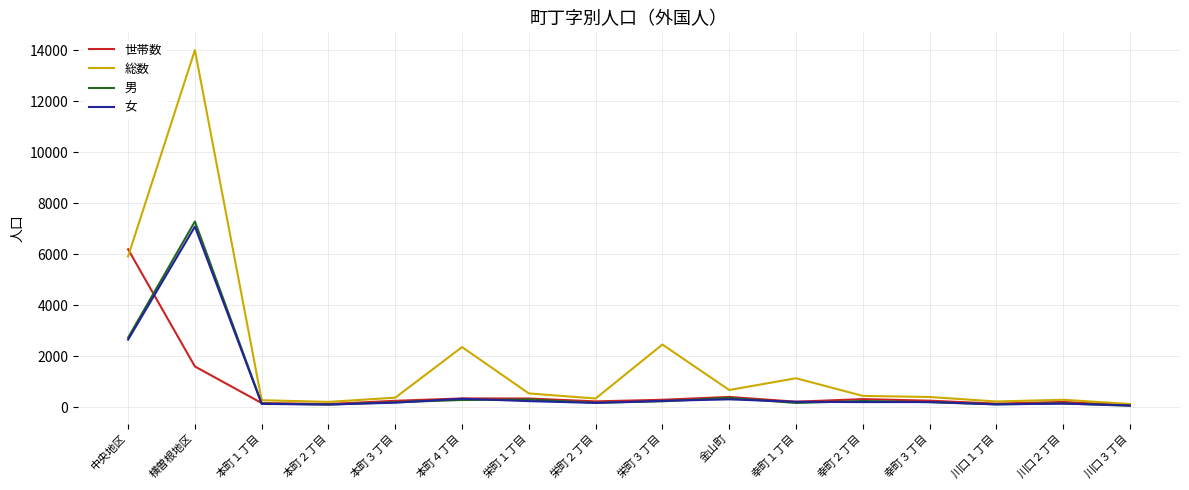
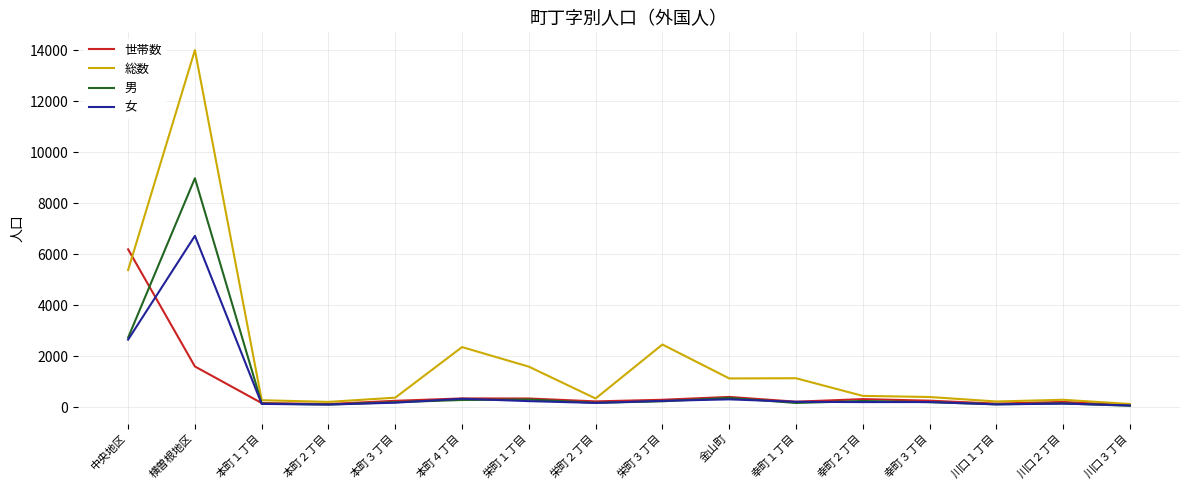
  {
    "世帯数": {
      "中央地区": 6200,
      "横曽根地区": 1600
    },
    "総数": {
-     "中央地区": 5900,
+     "中央地区": 5400,
      "横曽根地区": 14000,
      "本町１丁目": 300,
      "本町３丁目": 400,
      "本町４丁目": 2400,
-     "栄町１丁目": 500,
+     "栄町１丁目": 1600,
      "栄町２丁目": 300,
      "栄町３丁目": 2500,
-     "金山町": 700,
+     "金山町": 1100,
      "幸町１丁目": 1100,
      "幸町２丁目": 400,
      "幸町３丁目": 400
    },
    "男": {
-     "横曽根地区": 7300
+     "横曽根地区": 9000
    },
    "女": {
-     "横曽根地区": 7100
+     "横曽根地区": 6700
    }
  }
